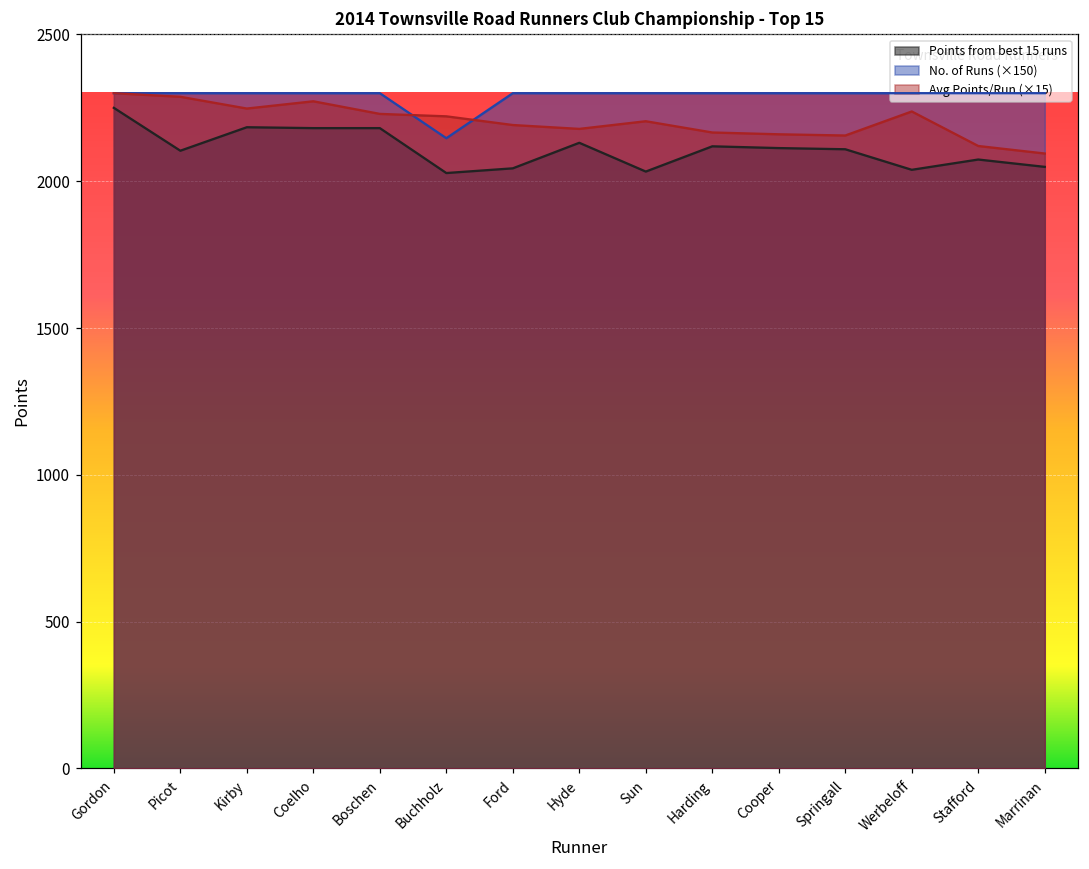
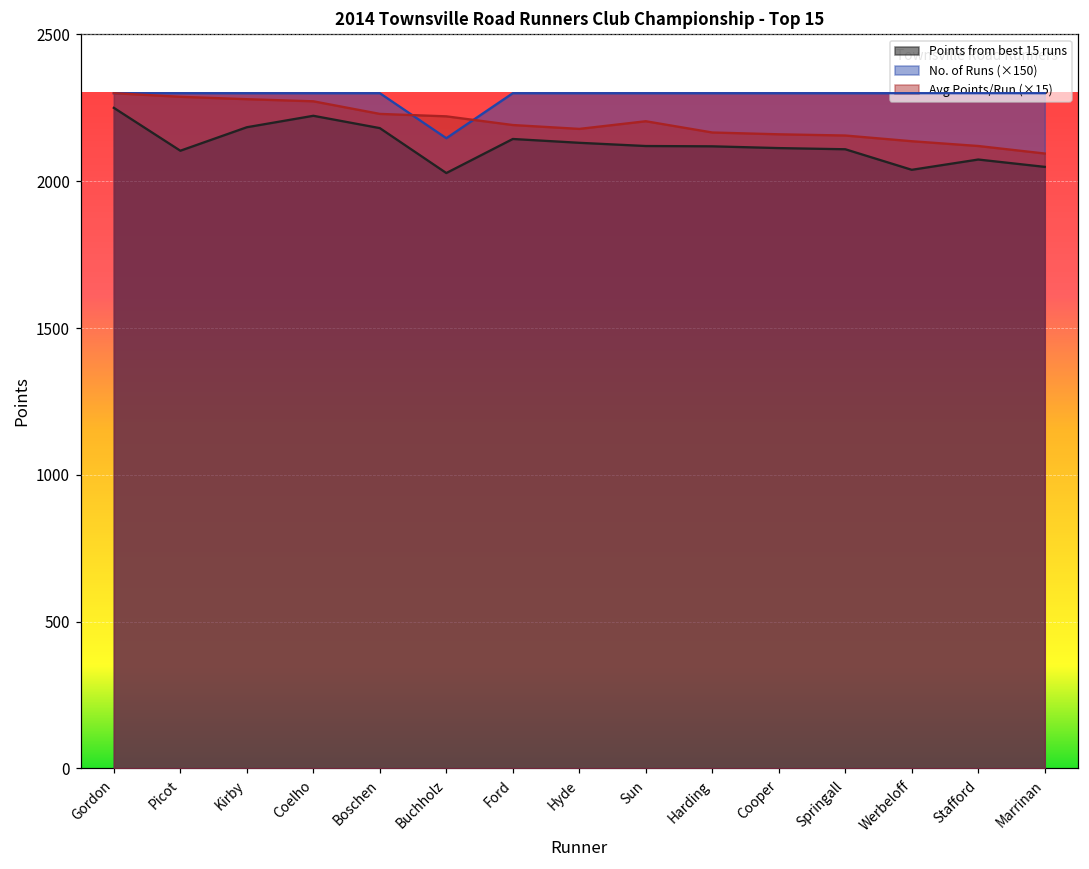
  {
    "Points from best 15 runs": {
      "Gordon": 2250,
      "Picot": 2100,
      "Kirby": 2180,
-     "Coelho": 2180,
+     "Coelho": 2220,
      "Boschen": 2180,
      "Buchholz": 2030,
-     "Ford": 2040,
+     "Ford": 2140,
      "Hyde": 2130,
-     "Sun": 2030,
+     "Sun": 2120,
      "Harding": 2120,
      "Cooper": 2110,
      "Springall": 2110,
      "Werbeloff": 2040,
      "Stafford": 2070,
      "Marrinan": 2050
    },
    "No. of Runs (×150)": {
      "Picot": 2300,
      "Kirby": 2300,
      "Coelho": 2300,
      "Boschen": 2300,
      "Buchholz": 2150,
      "Ford": 2300,
      "Hyde": 2300,
      "Sun": 2300,
      "Harding": 2300,
      "Cooper": 2300,
      "Springall": 2300
    },
    "Avg Points/Run (×15)": {
      "Picot": 2290,
-     "Kirby": 2250,
+     "Kirby": 2280,
      "Coelho": 2270,
      "Boschen": 2230,
      "Buchholz": 2220,
      "Ford": 2190,
      "Hyde": 2180,
      "Sun": 2200,
      "Harding": 2170,
      "Cooper": 2160,
      "Springall": 2160,
-     "Werbeloff": 2240,
+     "Werbeloff": 2140,
      "Stafford": 2120,
      "Marrinan": 2090
    }
  }
